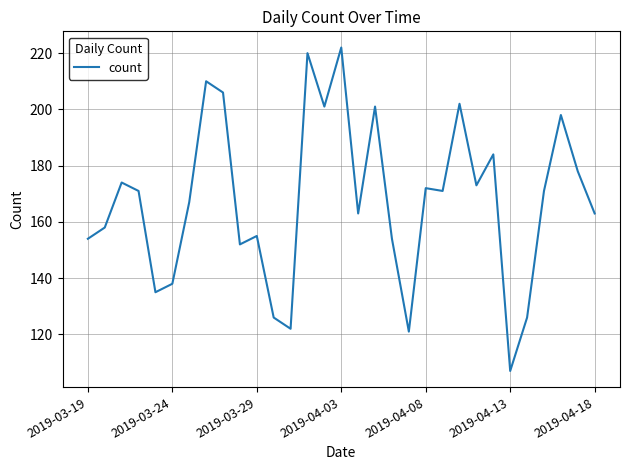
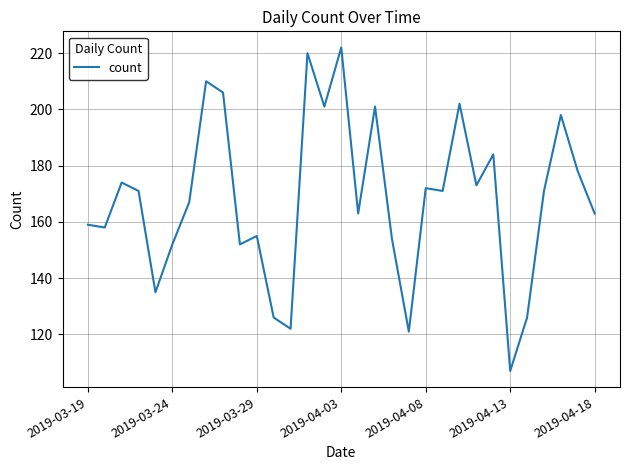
  {
-   "2019-03-19": 154,
-   "2019-03-24": 138,
+   "2019-03-19": 159,
+   "2019-03-24": 152,
    "2019-03-29": 155,
    "2019-04-03": 222,
    "2019-04-08": 172,
    "2019-04-13": 107,
    "2019-04-18": 163
  }
